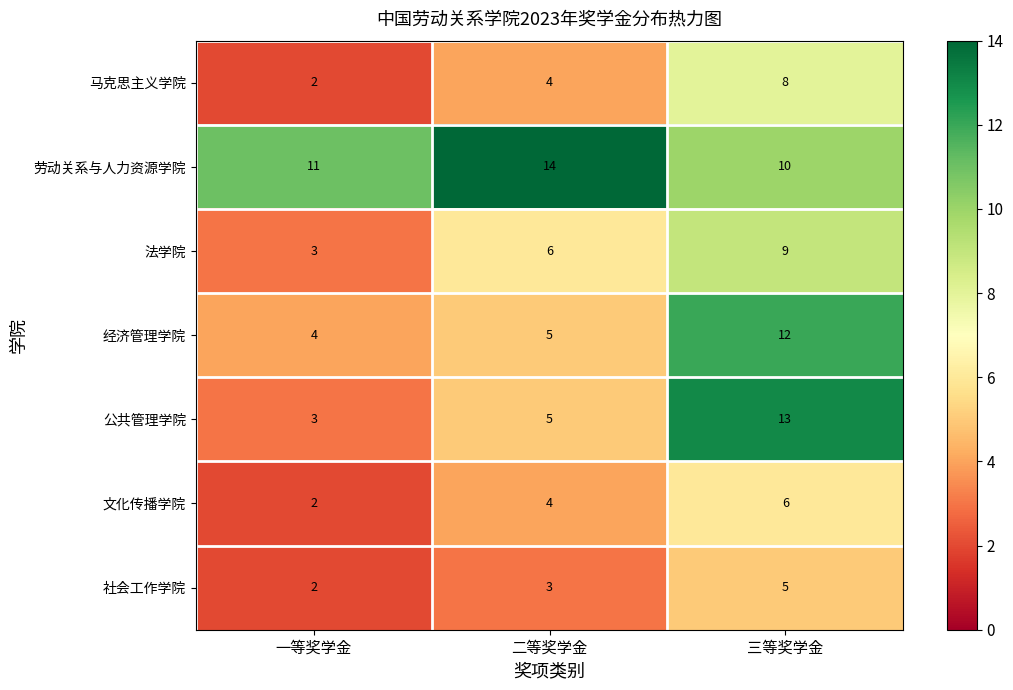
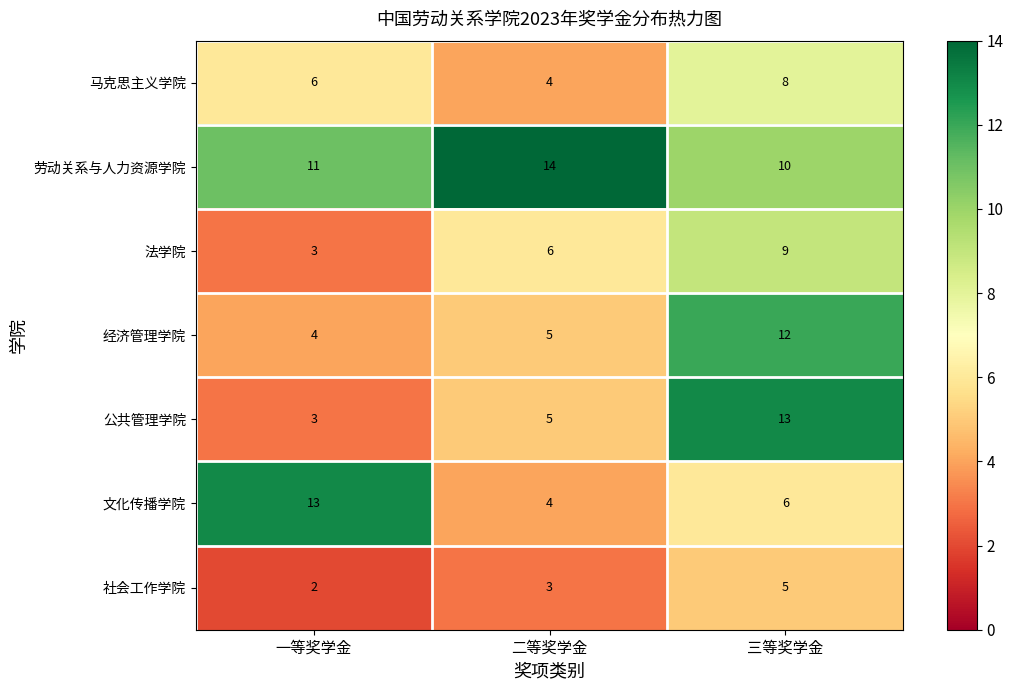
  {
    "马克思主义学院": {
-     "一等奖学金": 2,
+     "一等奖学金": 6,
      "二等奖学金": 4,
      "三等奖学金": 8
    },
    "劳动关系与人力资源学院": {
      "一等奖学金": 11,
      "二等奖学金": 14,
      "三等奖学金": 10
    },
    "法学院": {
      "一等奖学金": 3,
      "二等奖学金": 6,
      "三等奖学金": 9
    },
    "经济管理学院": {
      "一等奖学金": 4,
      "二等奖学金": 5,
      "三等奖学金": 12
    },
    "公共管理学院": {
      "一等奖学金": 3,
      "二等奖学金": 5,
      "三等奖学金": 13
    },
    "文化传播学院": {
-     "一等奖学金": 2,
+     "一等奖学金": 13,
      "二等奖学金": 4,
      "三等奖学金": 6
    },
    "社会工作学院": {
      "一等奖学金": 2,
      "二等奖学金": 3,
      "三等奖学金": 5
    }
  }
